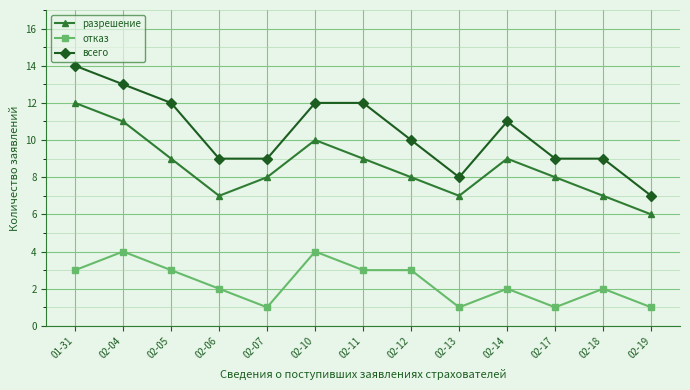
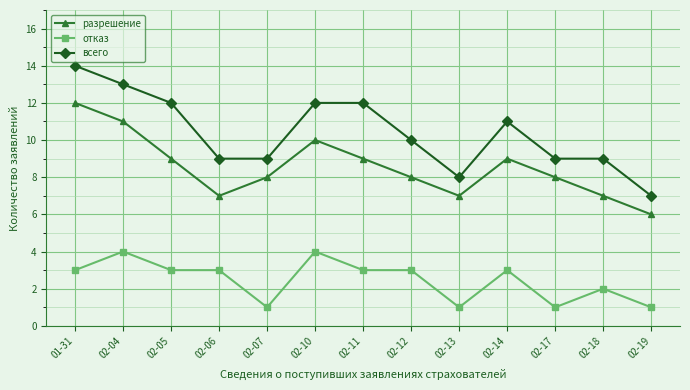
  {
    "отказ": {
      "01-31": 3,
      "02-04": 4,
      "02-05": 3,
-     "02-06": 2,
+     "02-06": 3,
      "02-07": 1,
      "02-10": 4,
      "02-11": 3,
      "02-12": 3,
      "02-13": 1,
-     "02-14": 2,
+     "02-14": 3,
      "02-17": 1,
      "02-18": 2,
      "02-19": 1
    }
  }
